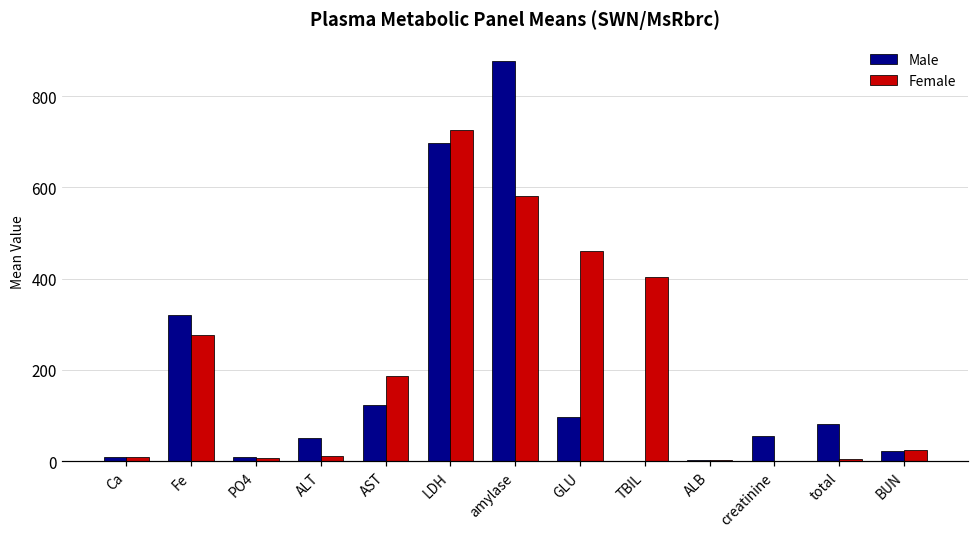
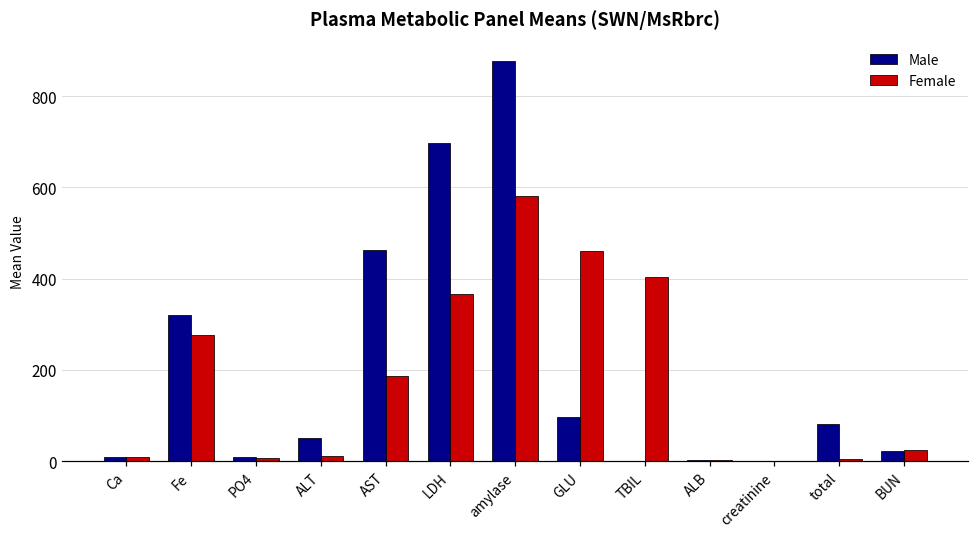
  {
    "Male": {
      "Ca": 10,
      "Fe": 320,
      "PO4": 10,
      "ALT": 50,
-     "AST": 120,
+     "AST": 460,
      "LDH": 700,
      "amylase": 880,
      "GLU": 100,
-     "creatinine": 60,
+     "creatinine": 0,
      "total": 80,
      "BUN": 20
    },
    "Female": {
      "Ca": 10,
      "Fe": 280,
      "PO4": 10,
      "ALT": 10,
      "AST": 190,
-     "LDH": 730,
+     "LDH": 370,
      "amylase": 580,
      "GLU": 460,
      "TBIL": 400,
      "BUN": 20
    }
  }
